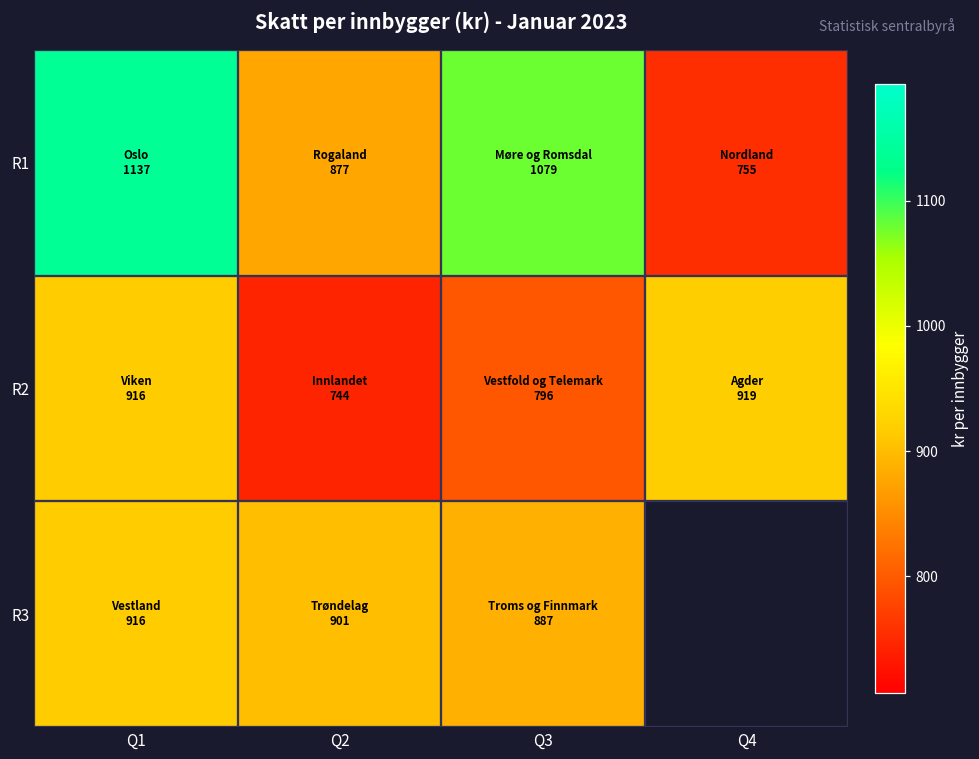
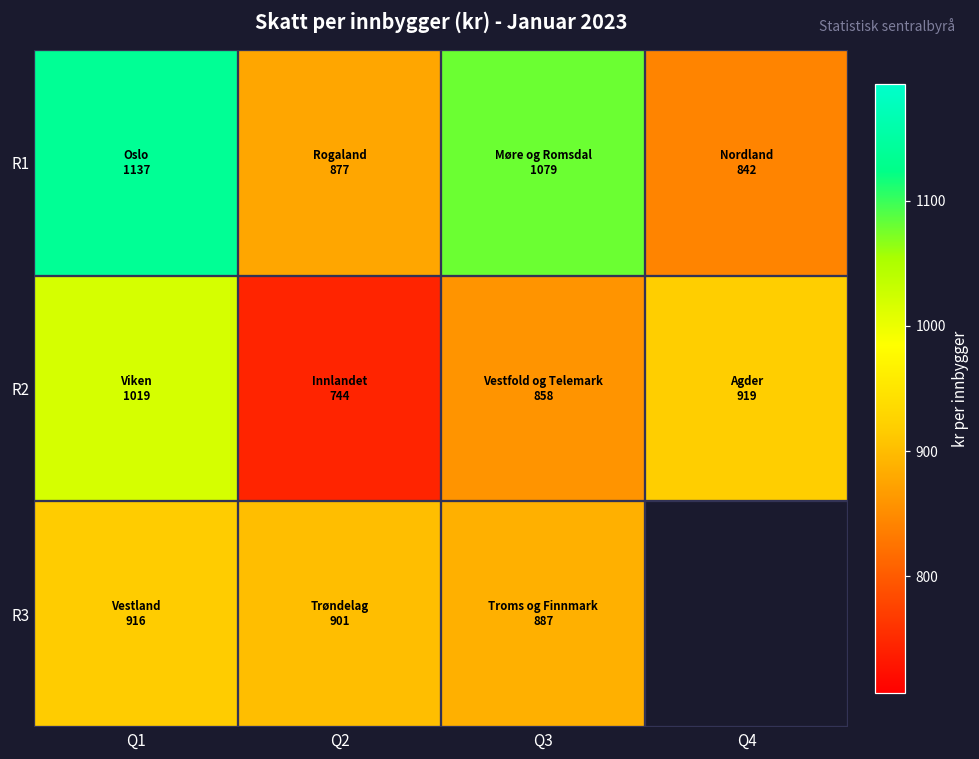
  {
    "R1": {
      "Q1": 1137,
      "Q2": 877,
      "Q3": 1079,
-     "Q4": 755
+     "Q4": 842
    },
    "R2": {
-     "Q1": 916,
+     "Q1": 1019,
      "Q2": 744,
-     "Q3": 796,
+     "Q3": 858,
      "Q4": 919
    },
    "R3": {
      "Q1": 916,
      "Q2": 901,
      "Q3": 887
    }
  }
